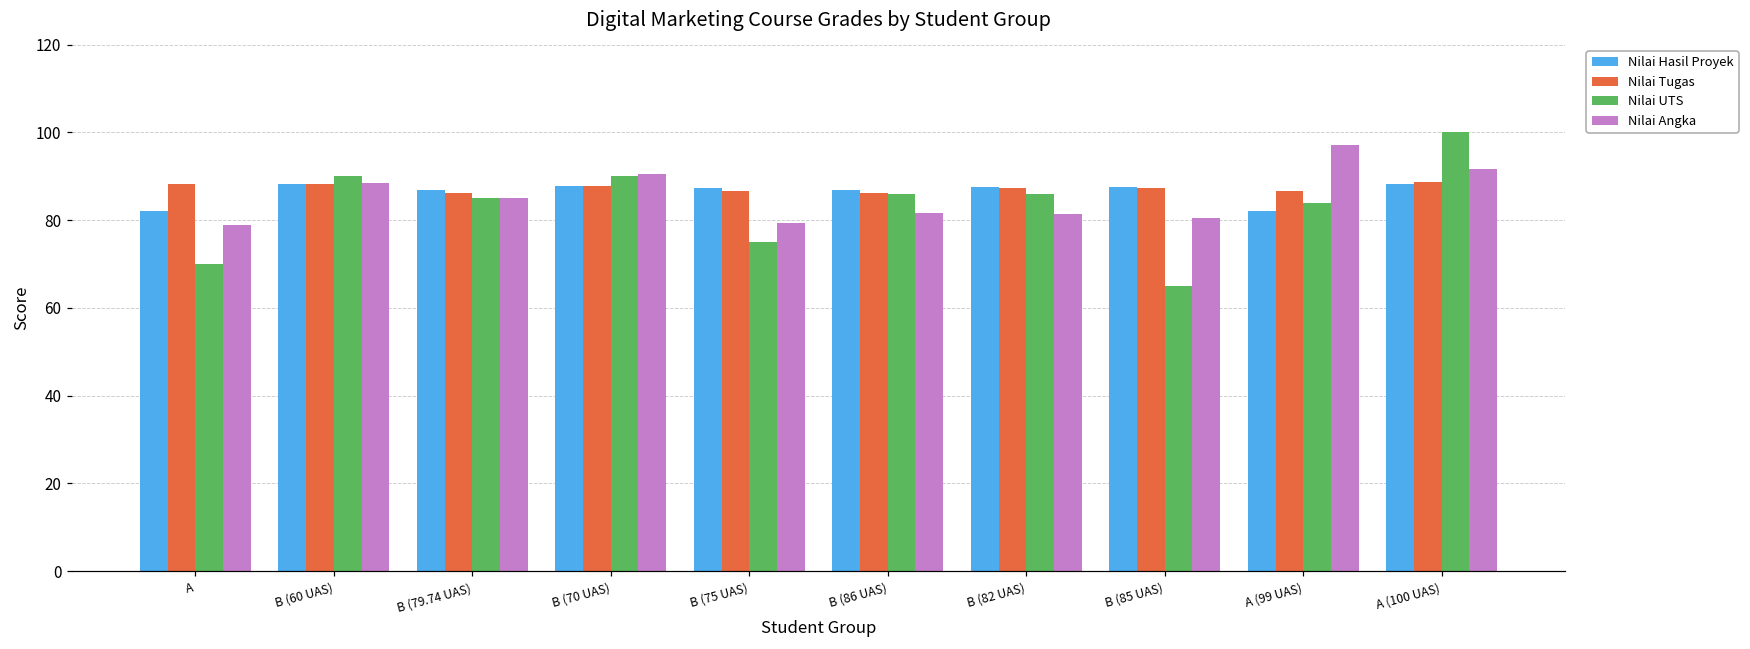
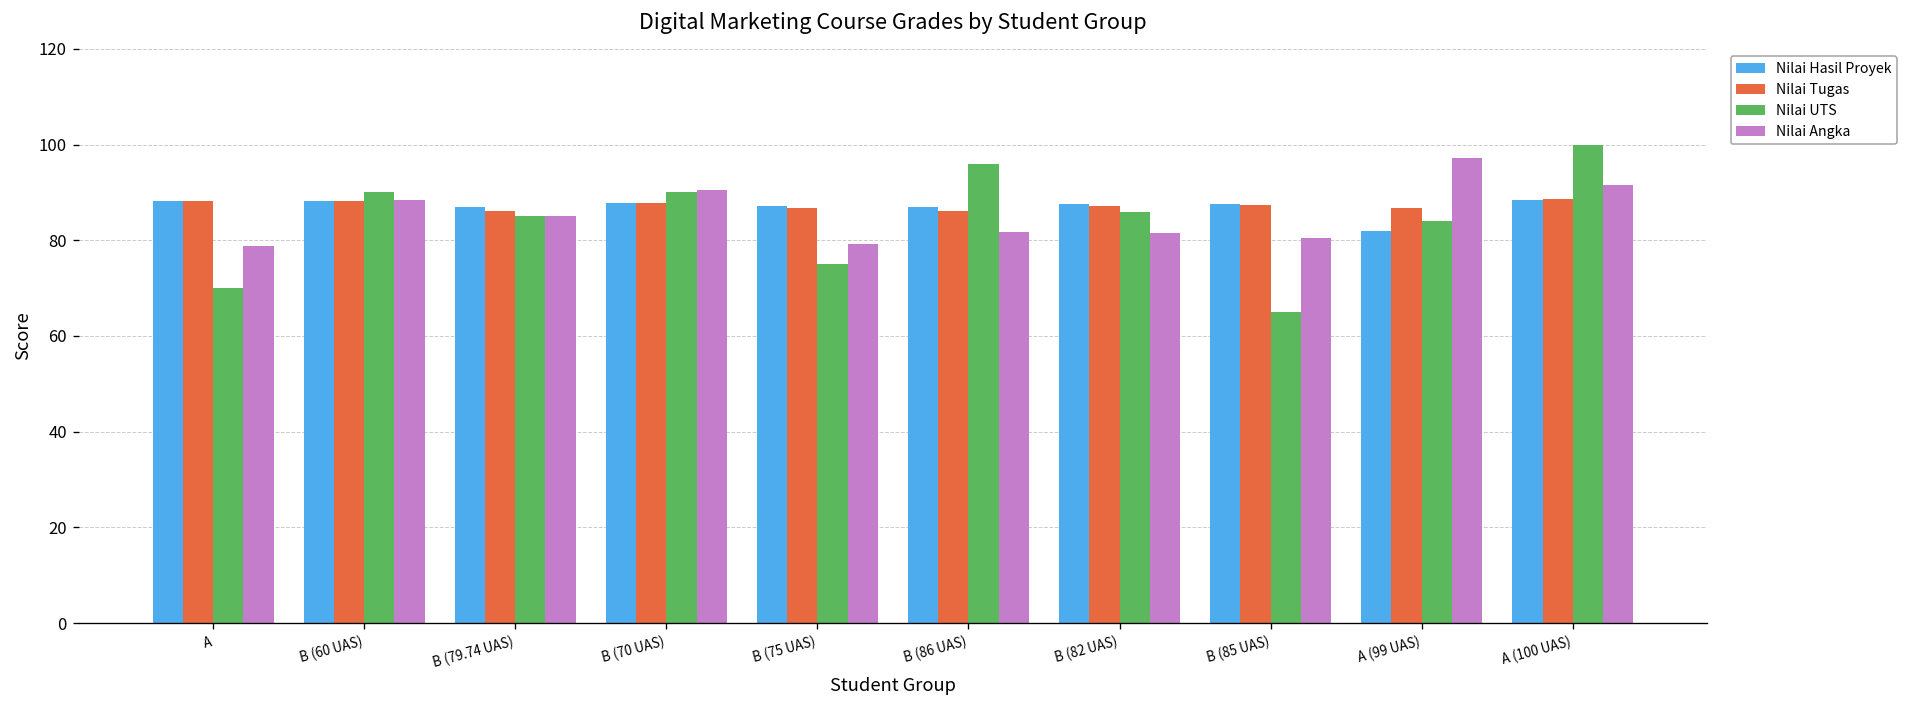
  {
    "Nilai Hasil Proyek": {
-     "A": 82,
+     "A": 88,
      "B (60 UAS)": 88,
      "B (79.74 UAS)": 87,
      "B (70 UAS)": 88,
      "B (75 UAS)": 87,
      "B (86 UAS)": 87,
      "B (82 UAS)": 88,
      "B (85 UAS)": 88,
      "A (99 UAS)": 82,
      "A (100 UAS)": 88
    },
    "Nilai Tugas": {
      "A": 88,
      "B (60 UAS)": 88,
      "B (79.74 UAS)": 86,
      "B (70 UAS)": 88,
      "B (75 UAS)": 87,
      "B (86 UAS)": 86,
      "B (82 UAS)": 87,
      "B (85 UAS)": 87,
      "A (99 UAS)": 87,
      "A (100 UAS)": 89
    },
    "Nilai UTS": {
      "A": 70,
      "B (60 UAS)": 90,
      "B (79.74 UAS)": 85,
      "B (70 UAS)": 90,
      "B (75 UAS)": 75,
-     "B (86 UAS)": 86,
+     "B (86 UAS)": 96,
      "B (82 UAS)": 86,
      "B (85 UAS)": 65,
      "A (99 UAS)": 84,
      "A (100 UAS)": 100
    },
    "Nilai Angka": {
      "A": 79,
      "B (60 UAS)": 89,
      "B (79.74 UAS)": 85,
      "B (70 UAS)": 90,
      "B (75 UAS)": 79,
      "B (86 UAS)": 82,
      "B (82 UAS)": 82,
      "B (85 UAS)": 81,
      "A (99 UAS)": 97,
      "A (100 UAS)": 92
    }
  }
